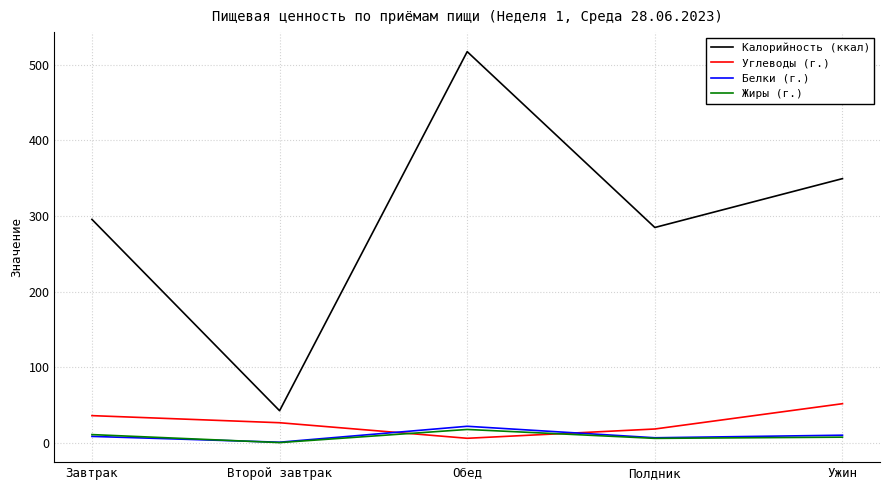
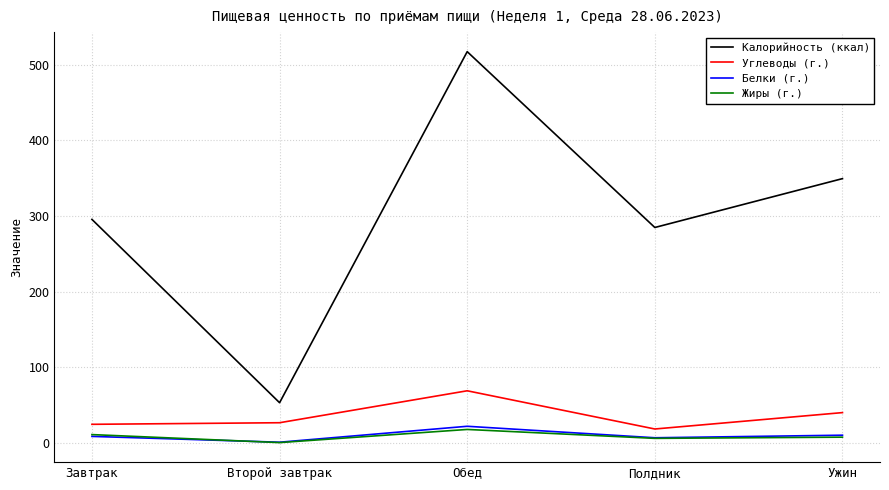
  {
    "Калорийность (ккал)": {
      "Завтрак": 300,
-     "Второй завтрак": 40,
+     "Второй завтрак": 50,
      "Обед": 520,
      "Полдник": 280,
      "Ужин": 350
    },
    "Углеводы (г.)": {
-     "Завтрак": 40,
+     "Завтрак": 20,
      "Второй завтрак": 30,
-     "Обед": 10,
+     "Обед": 70,
      "Полдник": 20,
-     "Ужин": 50
+     "Ужин": 40
    },
    "Белки (г.)": {
      "Обед": 20
    },
    "Жиры (г.)": {
      "Обед": 20
    }
  }
